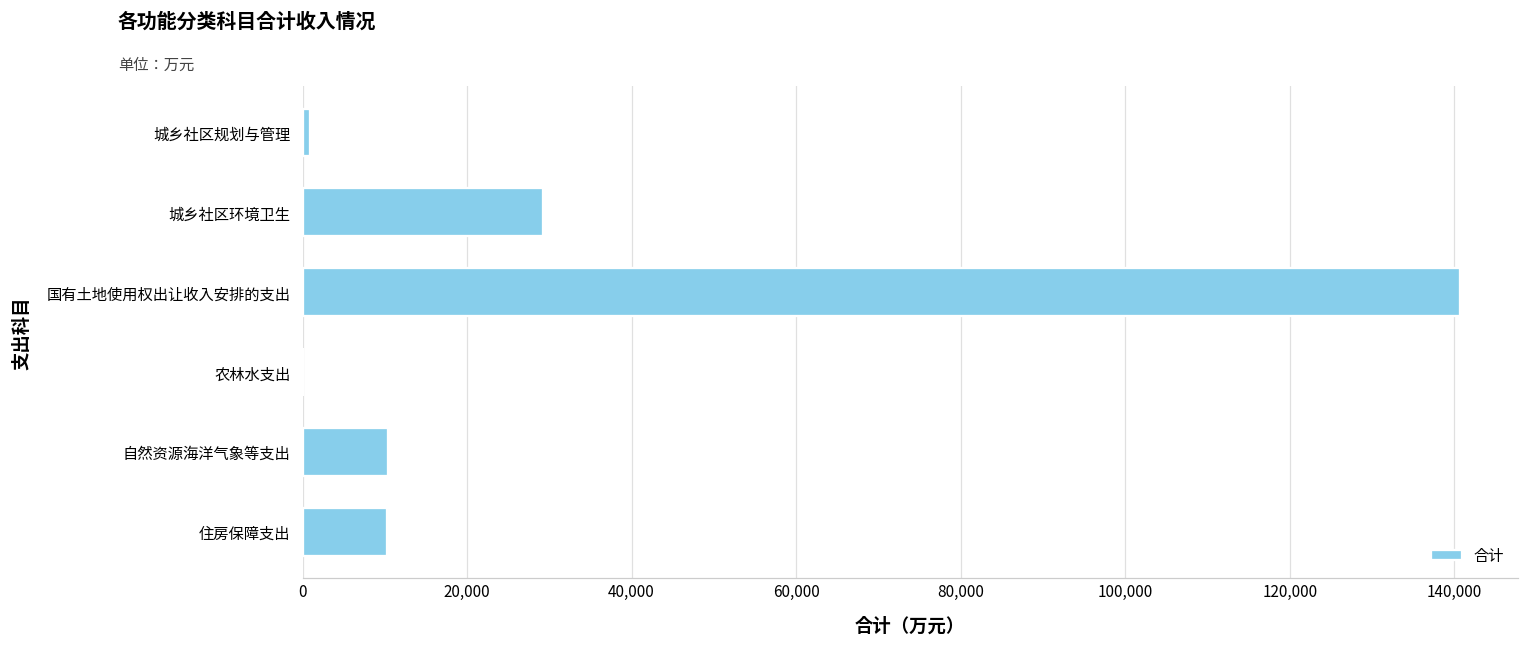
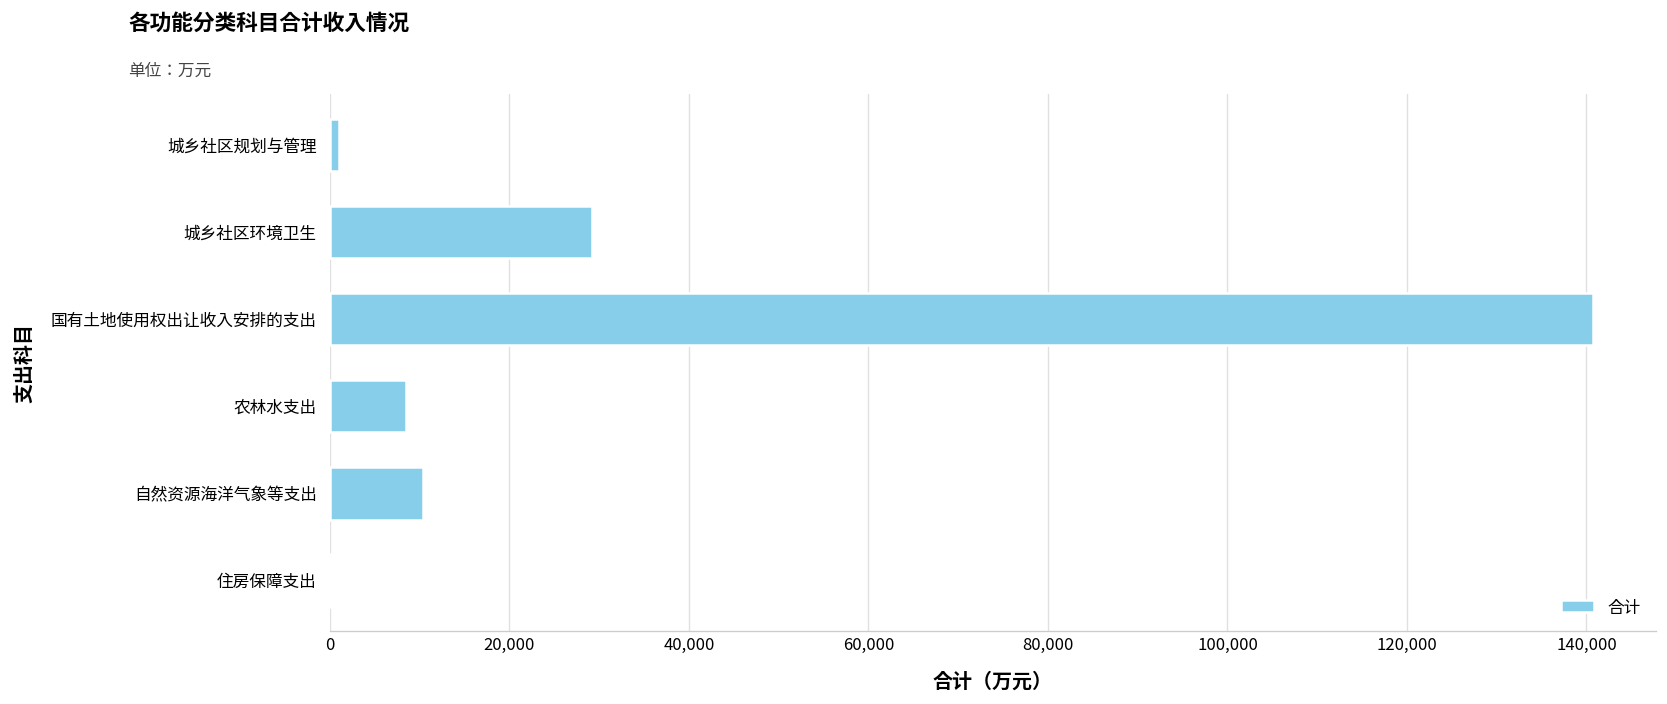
  {
    "城乡社区规划与管理": "1,000",
    "城乡社区环境卫生": "29,000",
    "国有土地使用权出让收入安排的支出": "141,000",
-   "农林水支出": "0",
+   "农林水支出": "9,000",
    "自然资源海洋气象等支出": "10,000",
-   "住房保障支出": "10,000"
+   "住房保障支出": "0"
  }
